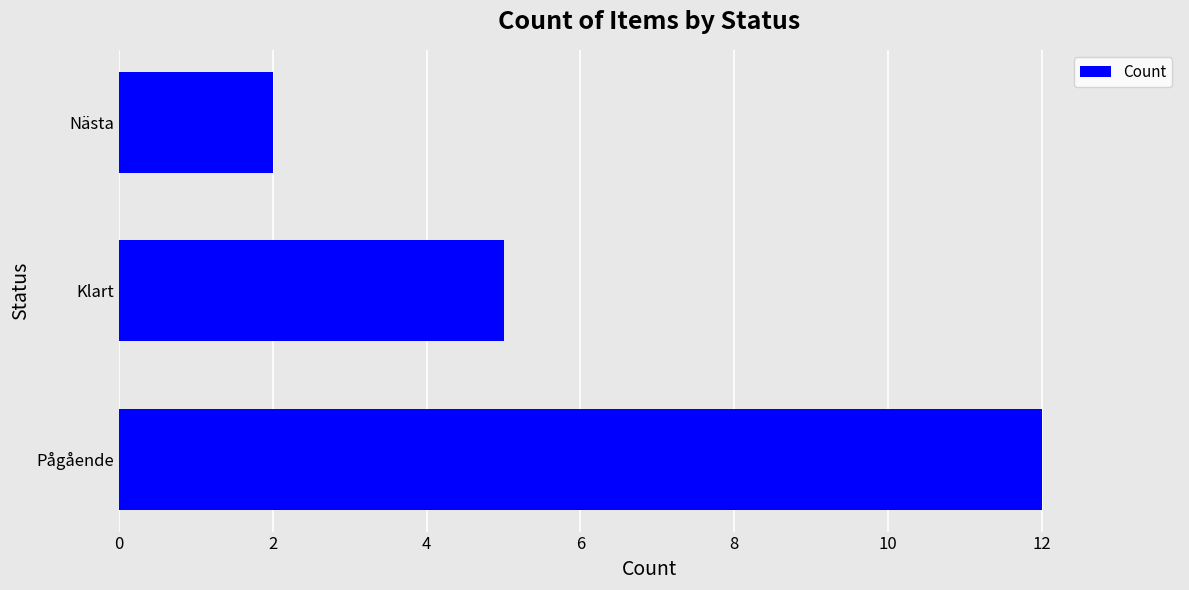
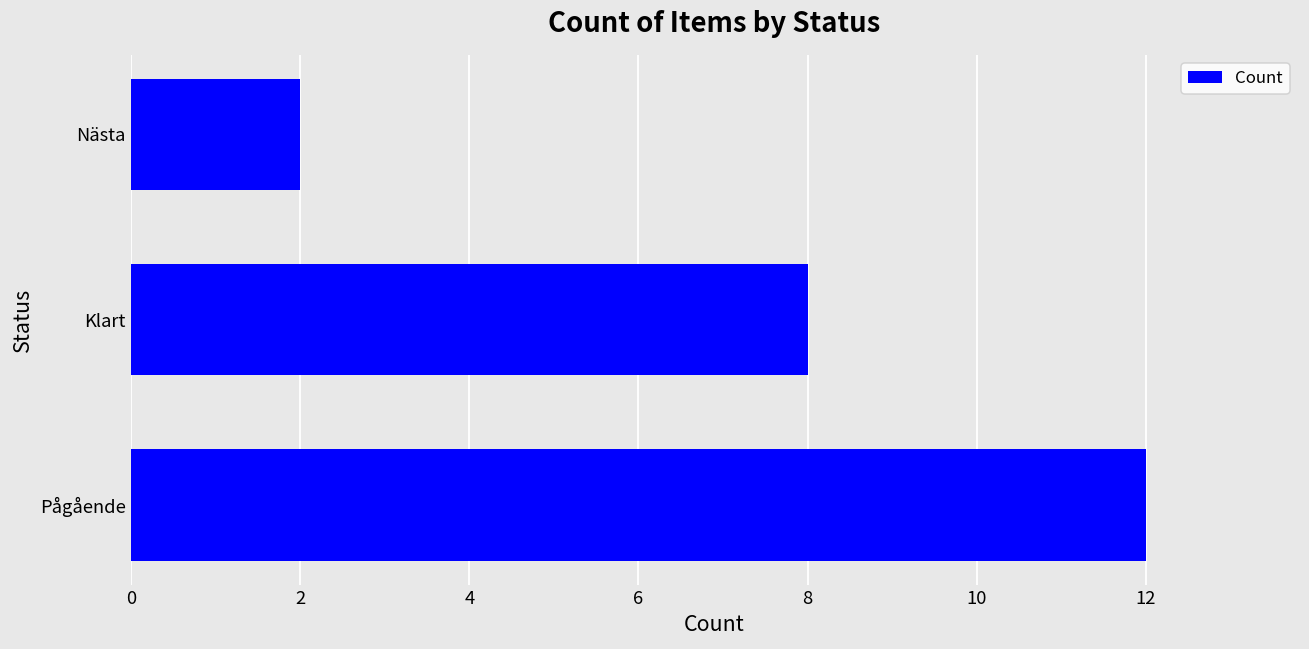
  {
    "Nästa": 2,
-   "Klart": 5,
+   "Klart": 8,
    "Pågående": 12
  }
